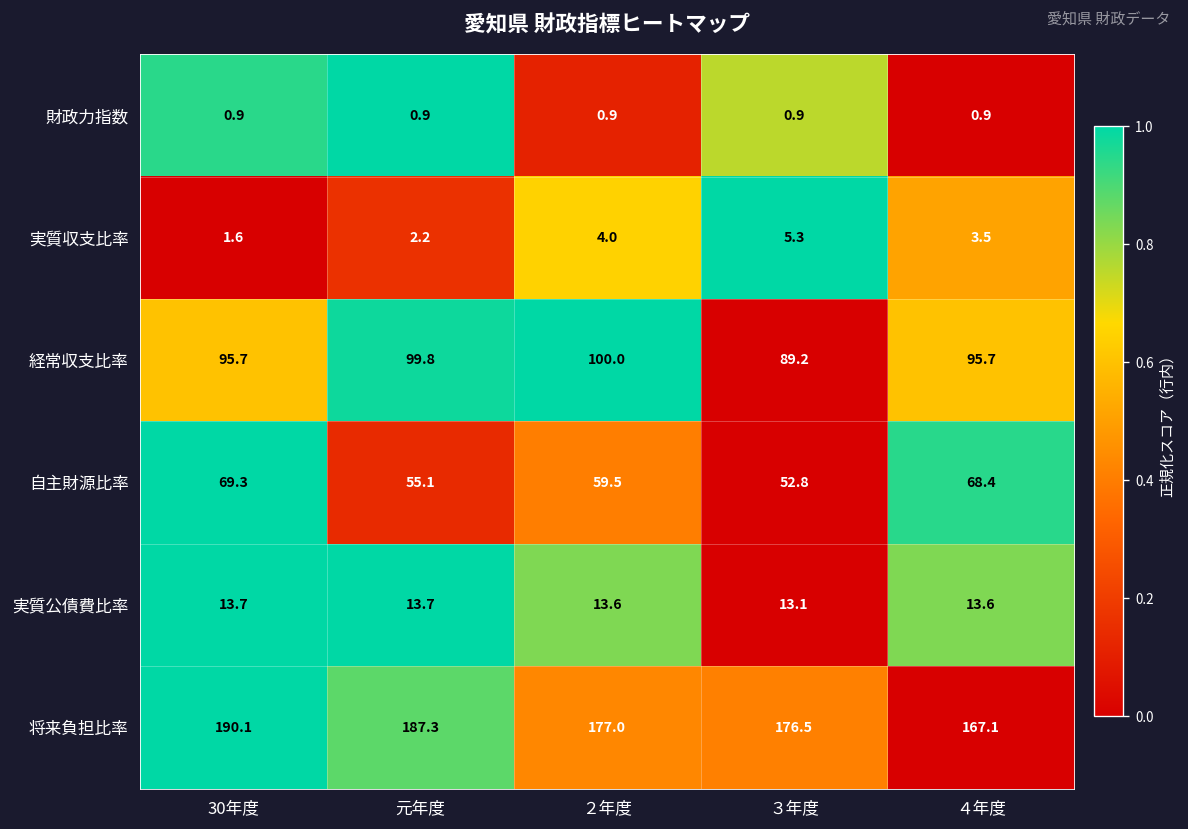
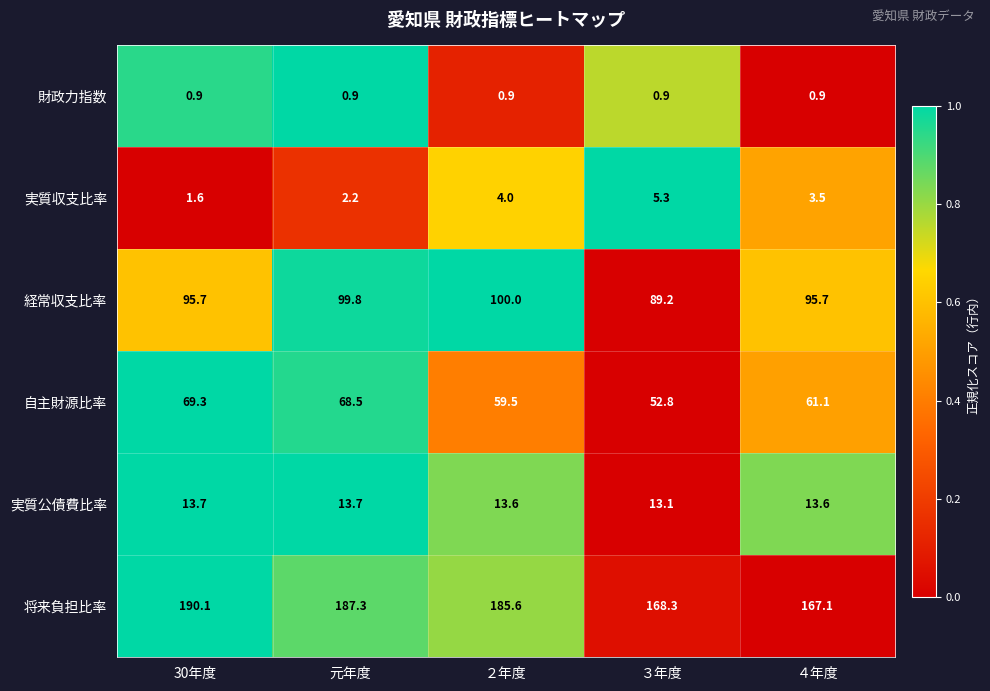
  {
    "財政力指数": {
      "30年度": 0.9,
      "元年度": 0.9,
      "２年度": 0.9,
      "３年度": 0.9,
      "４年度": 0.9
    },
    "実質収支比率": {
      "30年度": 1.6,
      "元年度": 2.2,
      "２年度": 4.0,
      "３年度": 5.3,
      "４年度": 3.5
    },
    "経常収支比率": {
      "30年度": 95.7,
      "元年度": 99.8,
      "２年度": 100.0,
      "３年度": 89.2,
      "４年度": 95.7
    },
    "自主財源比率": {
      "30年度": 69.3,
-     "元年度": 55.1,
+     "元年度": 68.5,
      "２年度": 59.5,
      "３年度": 52.8,
-     "４年度": 68.4
+     "４年度": 61.1
    },
    "実質公債費比率": {
      "30年度": 13.7,
      "元年度": 13.7,
      "２年度": 13.6,
      "３年度": 13.1,
      "４年度": 13.6
    },
    "将来負担比率": {
      "30年度": 190.1,
      "元年度": 187.3,
-     "２年度": 177.0,
-     "３年度": 176.5,
+     "２年度": 185.6,
+     "３年度": 168.3,
      "４年度": 167.1
    }
  }
